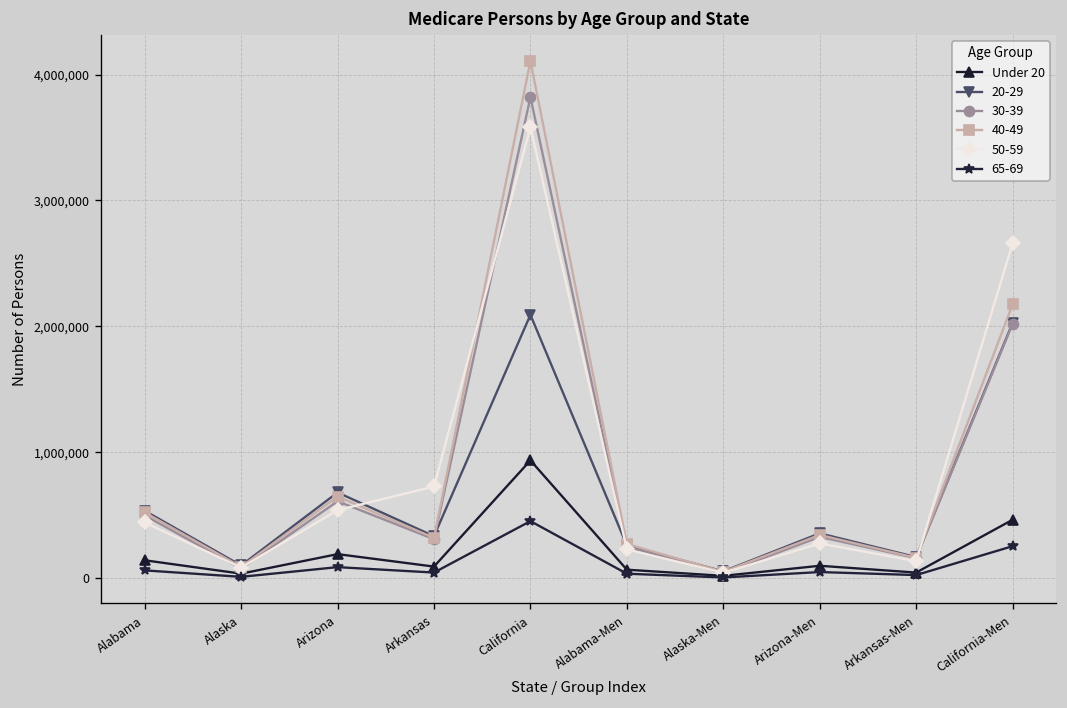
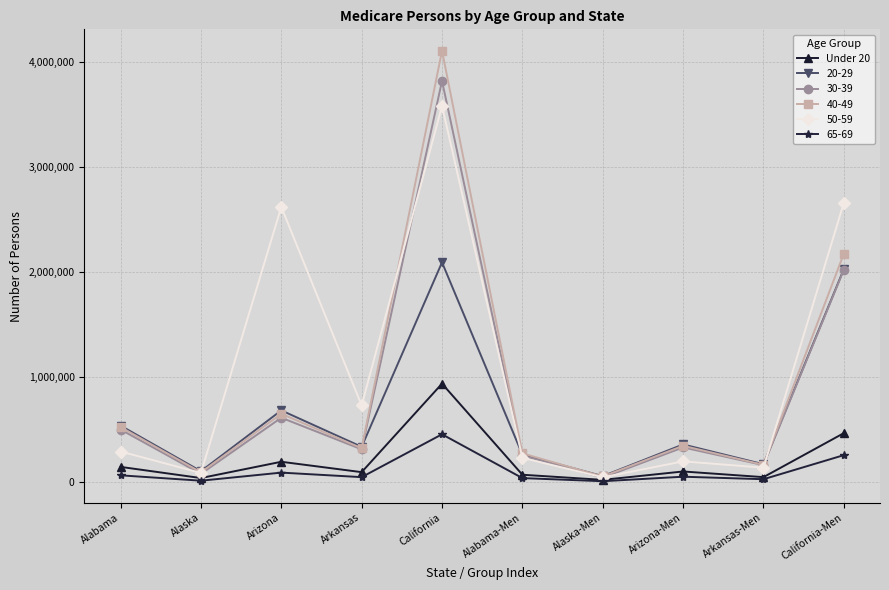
  {
    "20-29": {
      "Arizona": "680,000",
      "California": "2,090,000"
    },
    "50-59": {
-     "Alabama": "440,000",
-     "Arizona": "540,000",
+     "Alabama": "290,000",
+     "Arizona": "2,620,000",
      "Arkansas": "730,000",
      "California": "3,580,000",
-     "Arizona-Men": "280,000",
+     "Arizona-Men": "190,000",
      "Arkansas-Men": "130,000",
      "California-Men": "2,660,000"
    }
  }
